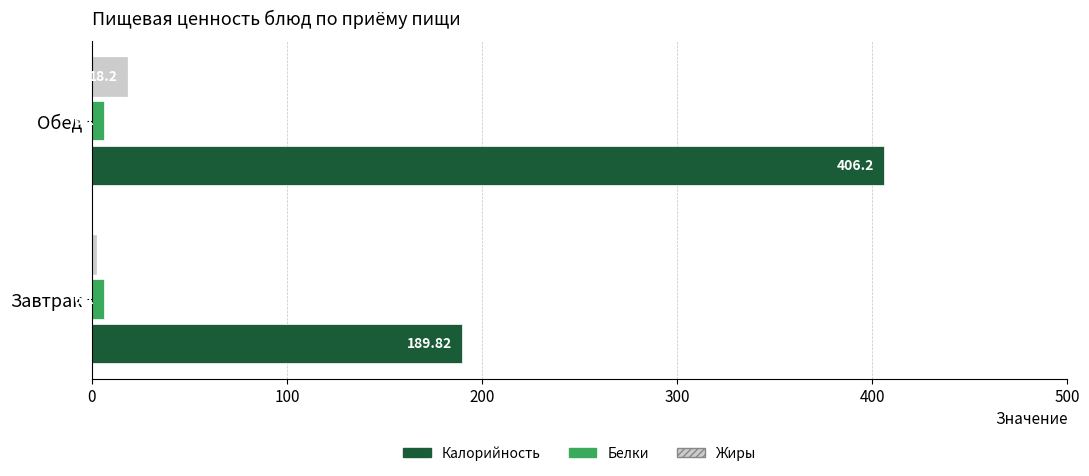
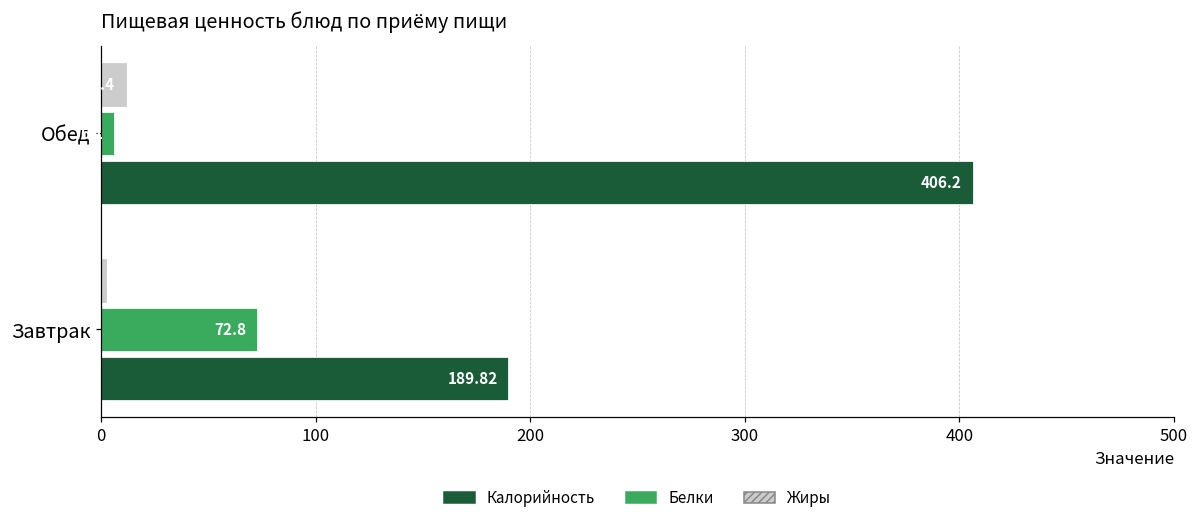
  {
    "Калорийность": {
      "Обед": 406.2,
      "Завтрак": 189.82
    },
    "Белки": {
      "Обед": 6,
-     "Завтрак": 6
+     "Завтрак": 73
    },
    "Жиры": {
-     "Обед": 18,
+     "Обед": 11,
      "Завтрак": 2
    }
  }
